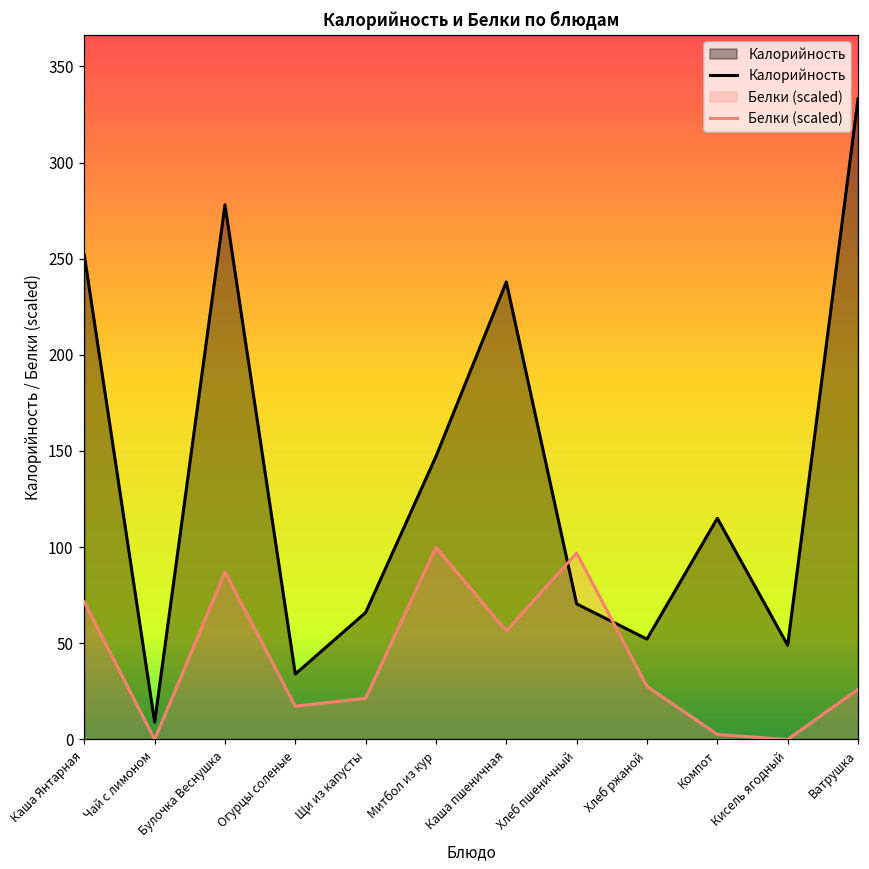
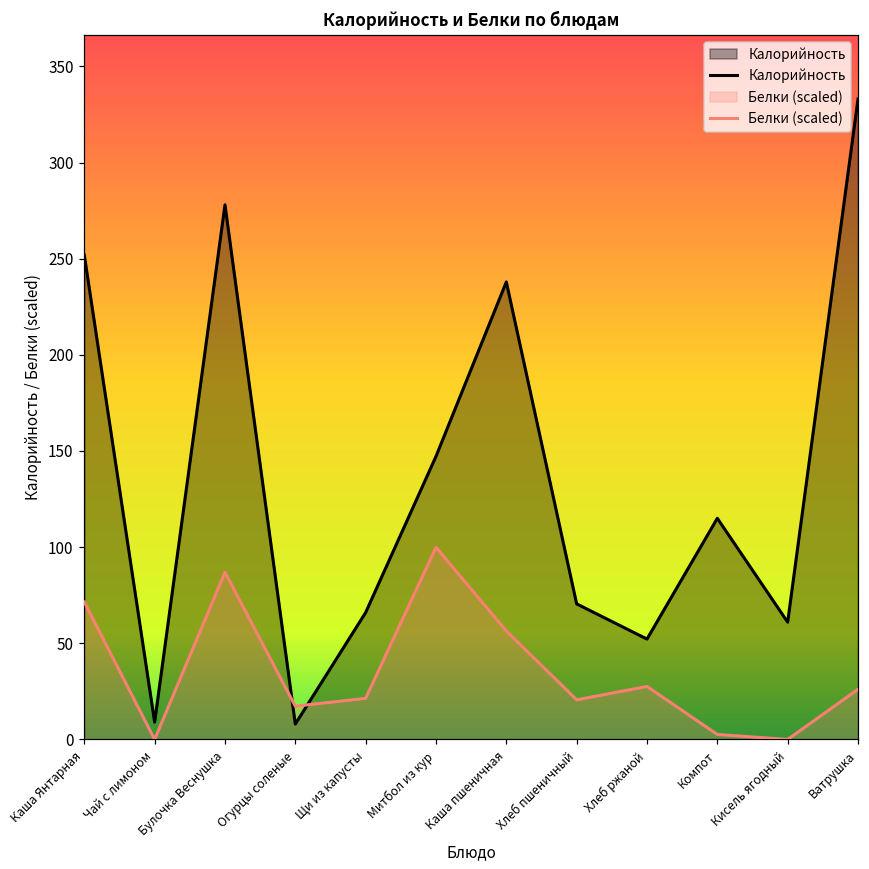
  {
    "Калорийность": {
      "Каша Янтарная": 252,
      "Чай с лимоном": 9,
      "Булочка Веснушка": 278,
-     "Огурцы соленые": 34,
+     "Огурцы соленые": 8,
      "Щи из капусты": 66,
      "Митбол из кур": 147,
      "Каша пшеничная": 238,
      "Хлеб пшеничный": 71,
      "Хлеб ржаной": 52,
      "Компот": 115,
-     "Кисель ягодный": 49,
+     "Кисель ягодный": 61,
      "Ватрушка": 333
    },
    "Белки (scaled)": {
      "Каша Янтарная": 71,
      "Чай с лимоном": 0,
      "Булочка Веснушка": 87,
      "Огурцы соленые": 17,
      "Щи из капусты": 21,
      "Митбол из кур": 100,
      "Каша пшеничная": 56,
-     "Хлеб пшеничный": 97,
+     "Хлеб пшеничный": 21,
      "Хлеб ржаной": 28,
      "Компот": 3,
      "Кисель ягодный": 0,
      "Ватрушка": 26
    }
  }
